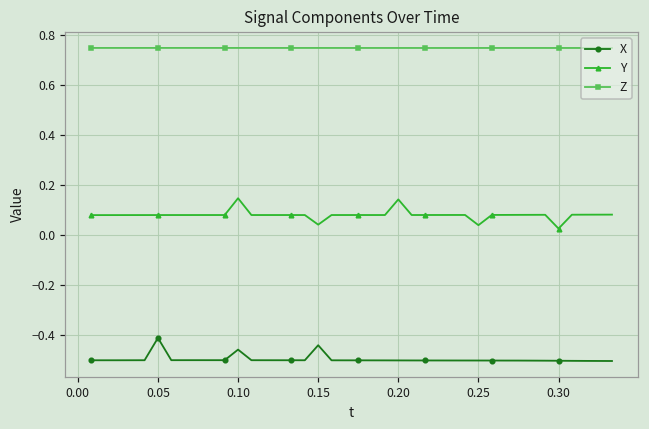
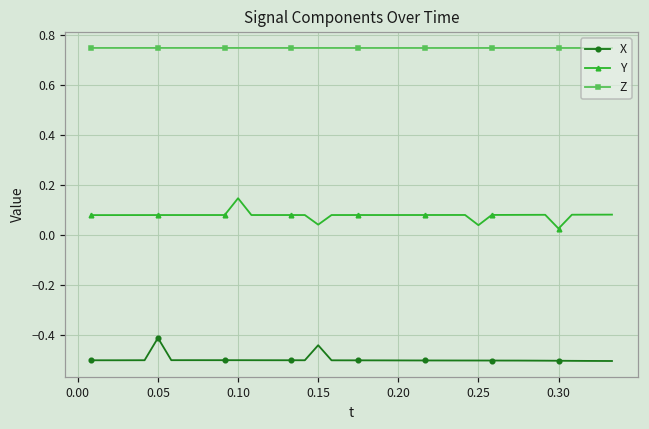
  {
    "X": {
      "0.05": -0.41,
-     "0.10": -0.46,
+     "0.10": -0.50,
      "0.15": -0.44,
      "0.20": -0.50,
      "0.25": -0.50,
      "0.30": -0.50
    },
    "Y": {
      "0.05": 0.08,
      "0.10": 0.15,
      "0.15": 0.04,
-     "0.20": 0.14,
+     "0.20": 0.08,
      "0.25": 0.04,
      "0.30": 0.03
    },
    "Z": {
      "0.05": 0.75,
      "0.10": 0.75,
      "0.15": 0.75,
      "0.20": 0.75,
      "0.25": 0.75,
      "0.30": 0.75
    }
  }
